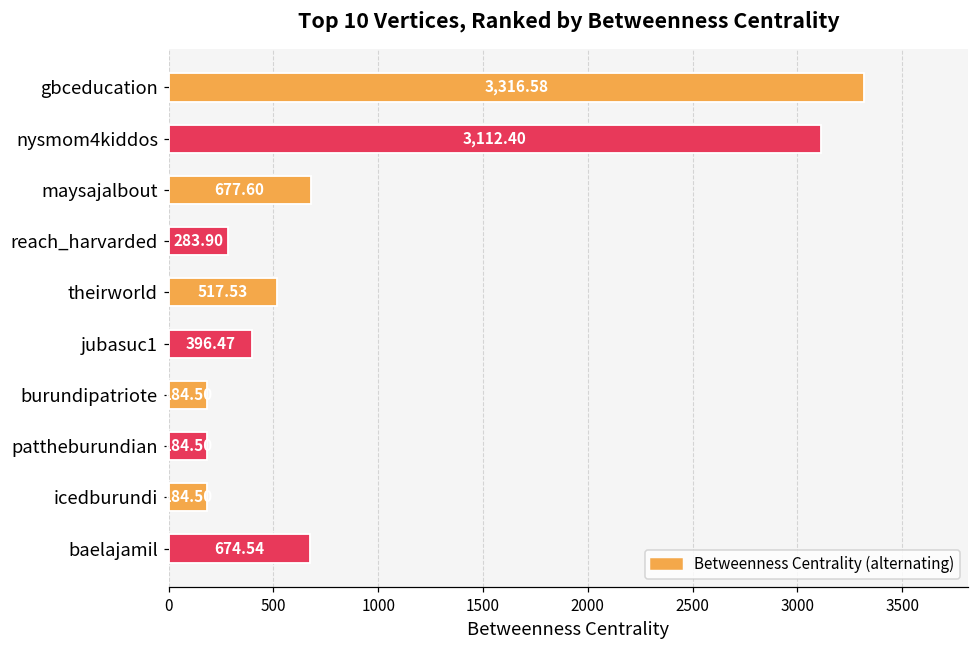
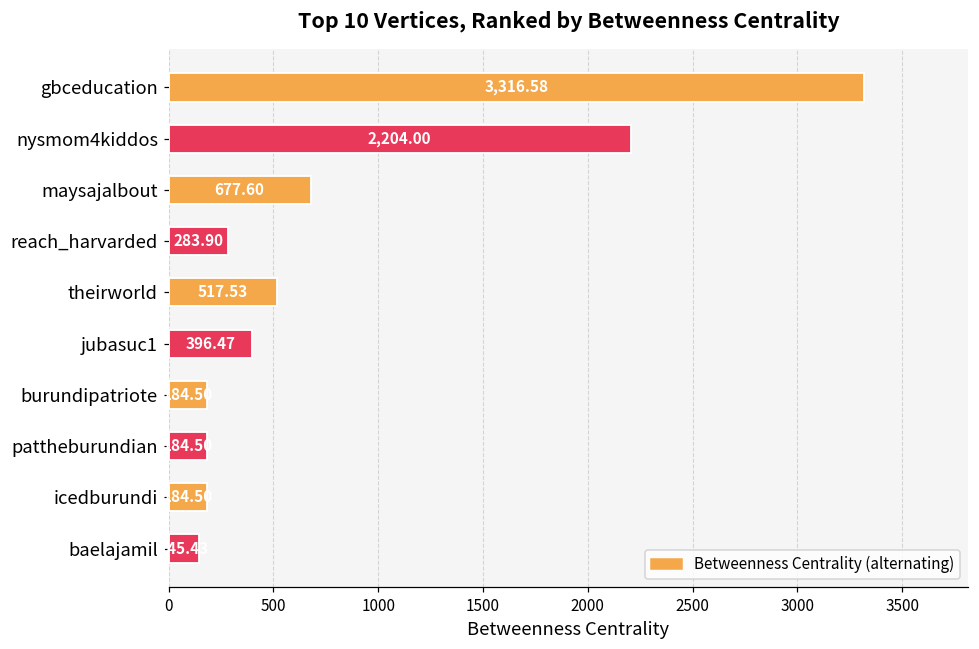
  {
    "gbceducation": "3,316.58",
-   "nysmom4kiddos": "3,112.40",
+   "nysmom4kiddos": "2,204.00",
    "maysajalbout": "677.60",
    "reach_harvarded": "283.90",
    "theirworld": "517.53",
    "jubasuc1": "396.47",
    "burundipatriote": "184.50",
    "pattheburundian": "184.50",
    "icedburundi": "184.50",
-   "baelajamil": "674.54"
+   "baelajamil": "145.43"
  }
